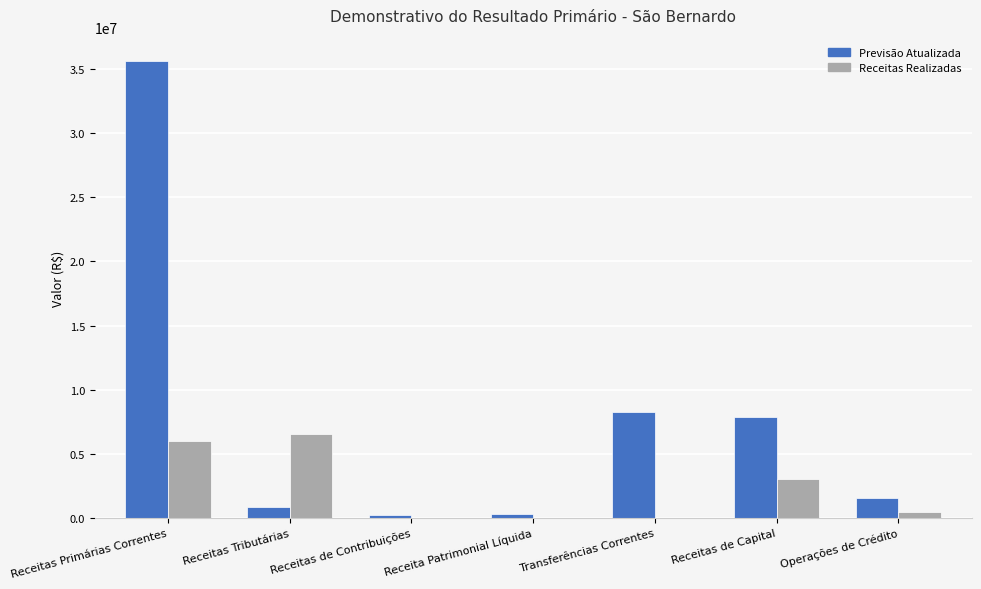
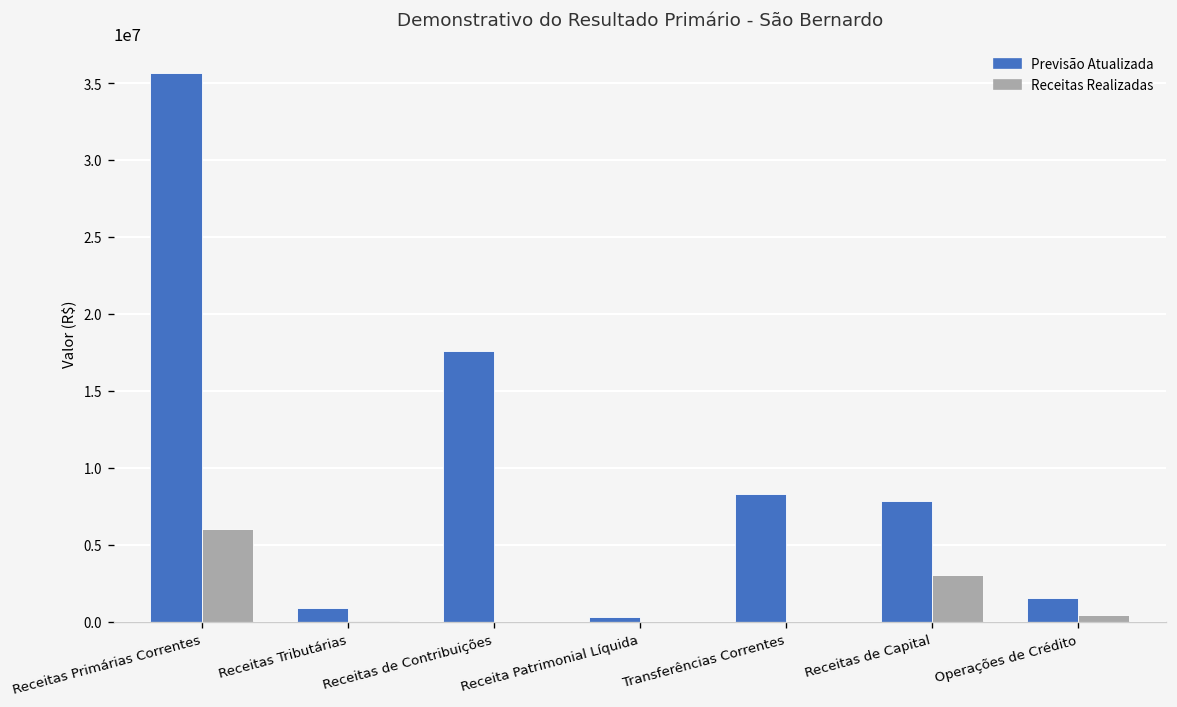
  {
    "Previsão Atualizada": {
      "Receitas Primárias Correntes": 35700000,
      "Receitas Tributárias": 900000,
-     "Receitas de Contribuições": 200000,
+     "Receitas de Contribuições": 17600000,
      "Receita Patrimonial Líquida": 300000,
      "Transferências Correntes": 8300000,
      "Receitas de Capital": 7900000,
      "Operações de Crédito": 1500000
    },
    "Receitas Realizadas": {
      "Receitas Primárias Correntes": 6000000,
-     "Receitas Tributárias": 6500000,
+     "Receitas Tributárias": 100000,
      "Receitas de Contribuições": 0,
      "Receita Patrimonial Líquida": 0,
      "Receitas de Capital": 3000000,
      "Operações de Crédito": 400000
    }
  }
